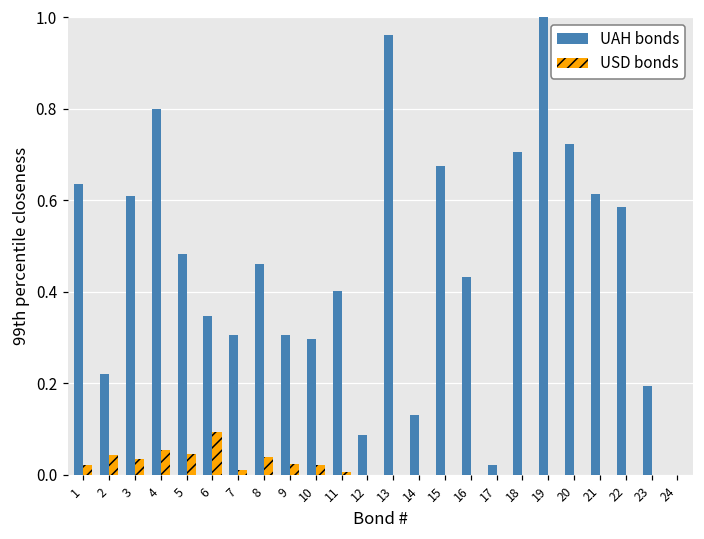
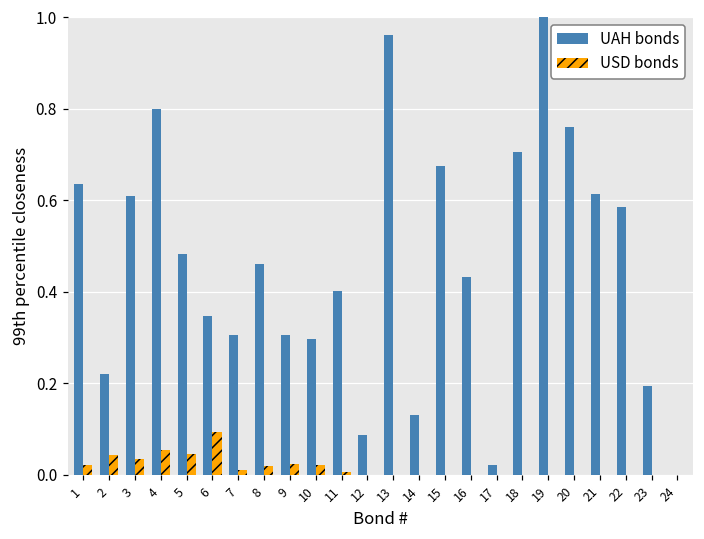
  {
    "UAH bonds": {
      "1": 0.64,
      "2": 0.22,
      "3": 0.61,
      "4": 0.80,
      "5": 0.48,
      "6": 0.35,
      "7": 0.31,
      "8": 0.46,
      "9": 0.31,
      "10": 0.30,
      "11": 0.40,
      "12": 0.09,
      "13": 0.96,
      "14": 0.13,
      "15": 0.67,
      "16": 0.43,
      "17": 0.02,
      "18": 0.71,
      "19": 1.00,
-     "20": 0.72,
+     "20": 0.76,
      "21": 0.61,
      "22": 0.59,
      "23": 0.19
    },
    "USD bonds": {
      "1": 0.02,
      "2": 0.04,
      "3": 0.04,
      "4": 0.05,
      "5": 0.05,
      "6": 0.09,
      "7": 0.01,
-     "8": 0.04,
+     "8": 0.02,
      "9": 0.02,
      "10": 0.02,
      "11": 0.01,
      "12": 0.00,
      "13": 0.00,
      "14": 0.00,
      "15": 0.00,
      "16": 0.00,
      "17": 0.00,
      "18": 0.00,
      "19": 0.00,
      "20": 0.00,
      "21": 0.00,
      "22": 0.00,
      "23": 0.00,
      "24": 0.00
    }
  }
